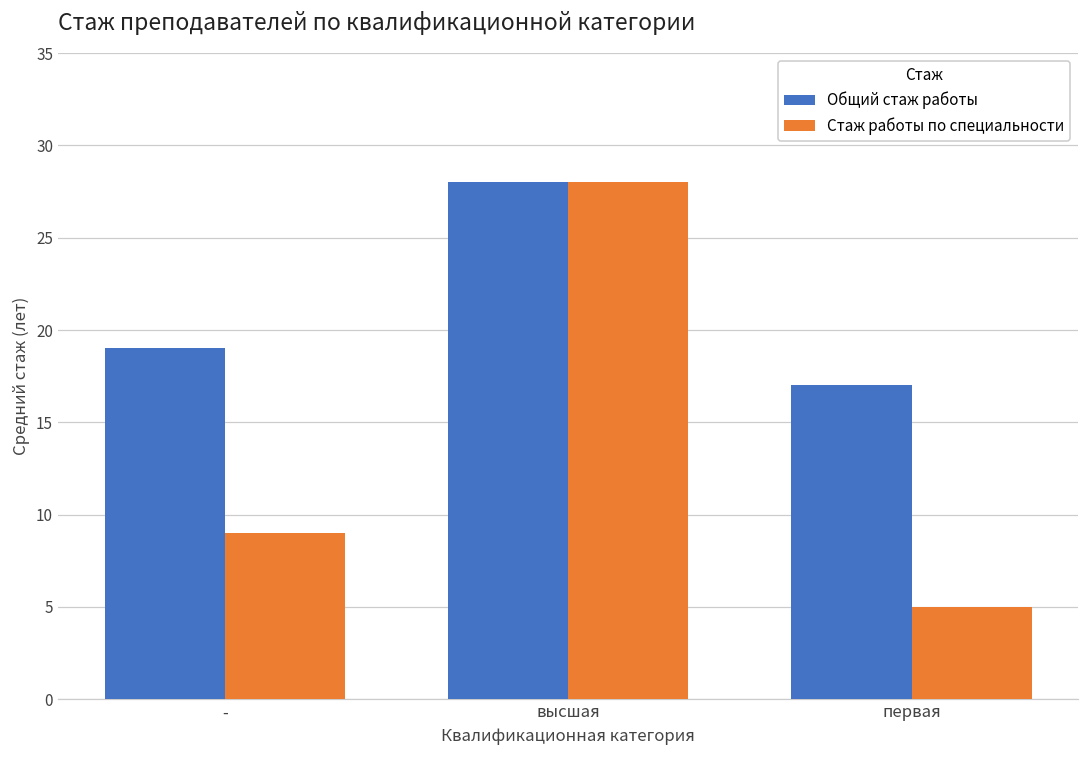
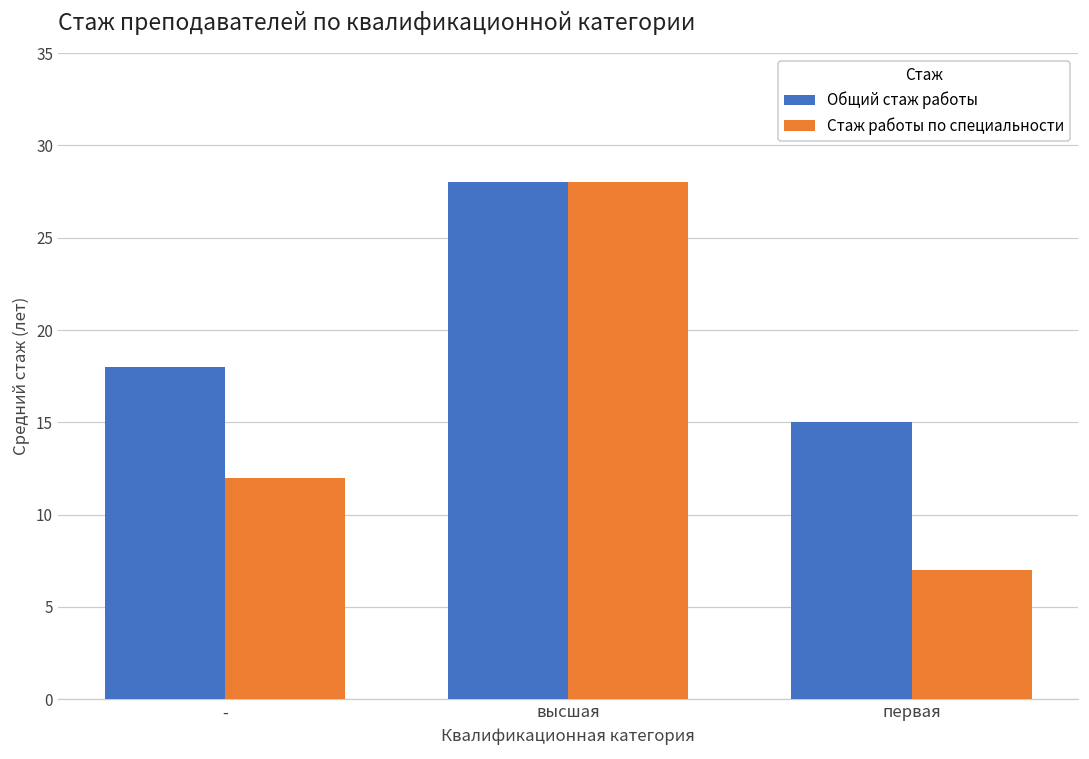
  {
    "Общий стаж работы": {
-     "-": 19,
+     "-": 18,
      "высшая": 28,
-     "первая": 17
+     "первая": 15
    },
    "Стаж работы по специальности": {
-     "-": 9,
+     "-": 12,
      "высшая": 28,
-     "первая": 5
+     "первая": 7
    }
  }
